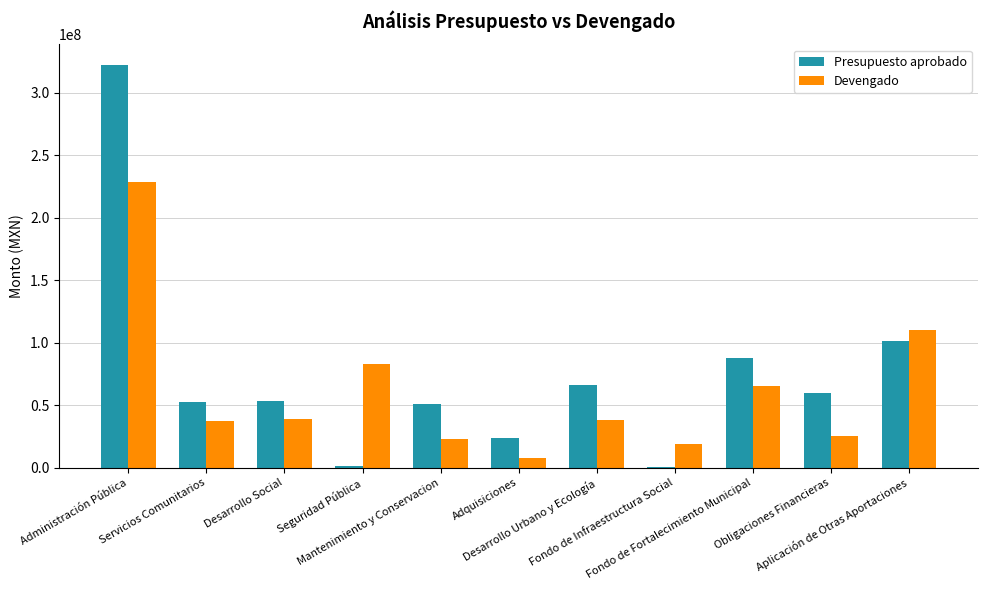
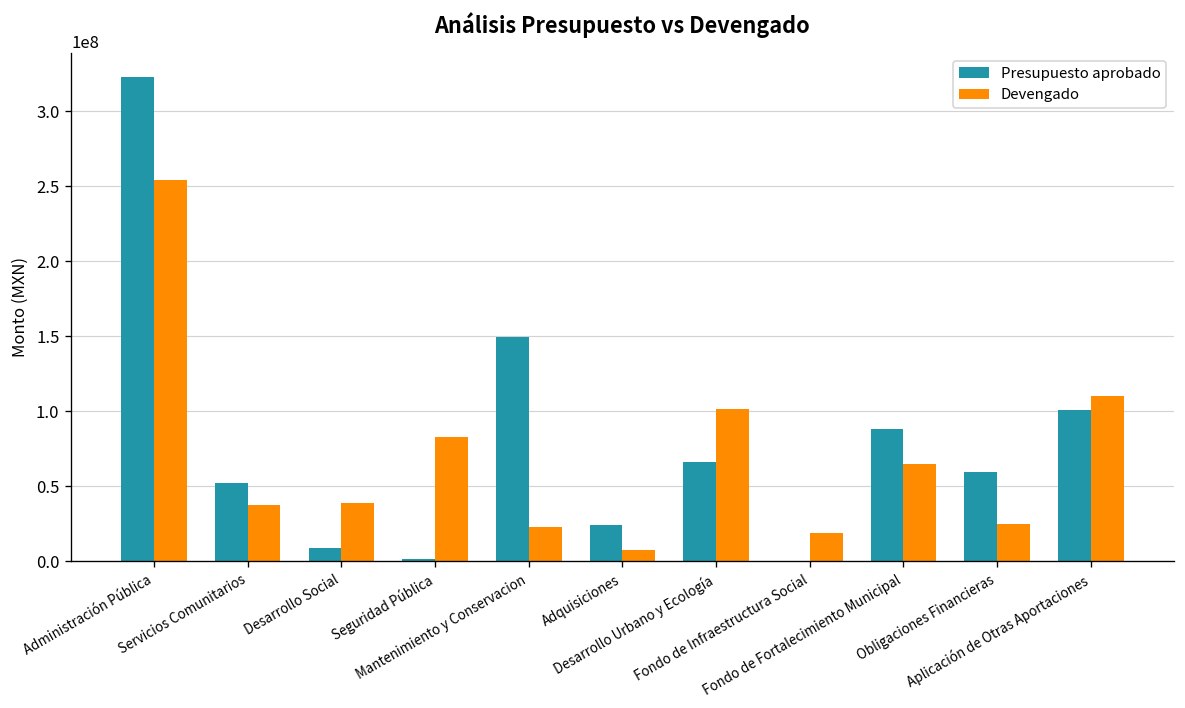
  {
    "Presupuesto aprobado": {
      "Administración Pública": 323000000,
      "Servicios Comunitarios": 52000000,
-     "Desarrollo Social": 53000000,
-     "Mantenimiento y Conservacion": 51000000,
+     "Desarrollo Social": 9000000,
+     "Mantenimiento y Conservacion": 150000000,
      "Adquisiciones": 24000000,
      "Desarrollo Urbano y Ecología": 66000000,
      "Fondo de Fortalecimiento Municipal": 88000000,
      "Obligaciones Financieras": 59000000,
      "Aplicación de Otras Aportaciones": 101000000
    },
    "Devengado": {
-     "Administración Pública": 229000000,
+     "Administración Pública": 254000000,
      "Servicios Comunitarios": 38000000,
      "Desarrollo Social": 39000000,
      "Seguridad Pública": 83000000,
      "Mantenimiento y Conservacion": 23000000,
      "Adquisiciones": 8000000,
-     "Desarrollo Urbano y Ecología": 38000000,
+     "Desarrollo Urbano y Ecología": 101000000,
      "Fondo de Infraestructura Social": 19000000,
      "Fondo de Fortalecimiento Municipal": 65000000,
      "Obligaciones Financieras": 25000000,
      "Aplicación de Otras Aportaciones": 110000000
    }
  }
